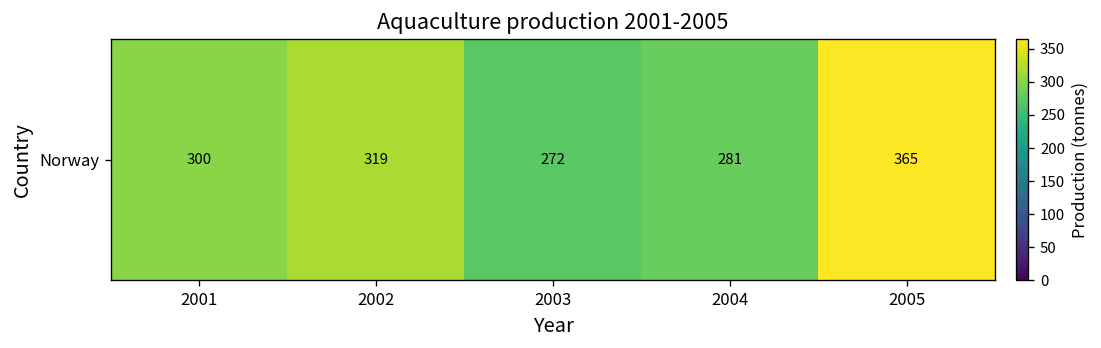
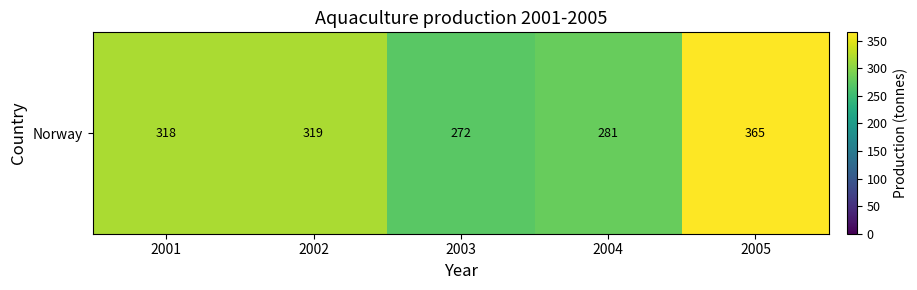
  {
    "Norway": {
-     "2001": 300,
+     "2001": 318,
      "2002": 319,
      "2003": 272,
      "2004": 281,
      "2005": 365
    }
  }
